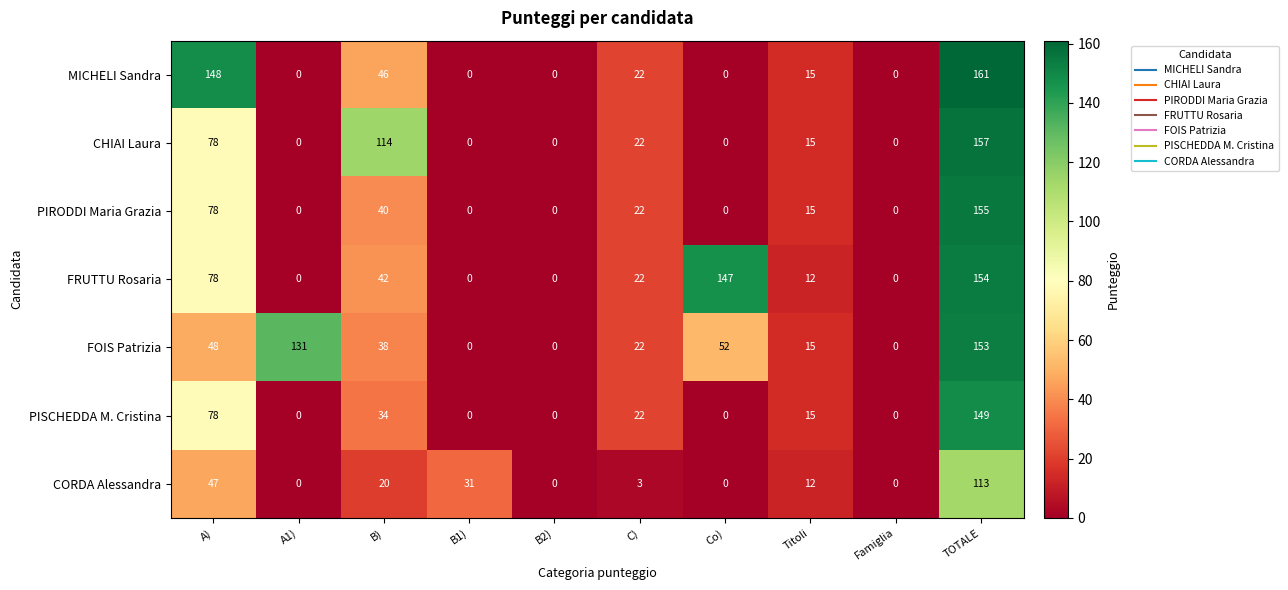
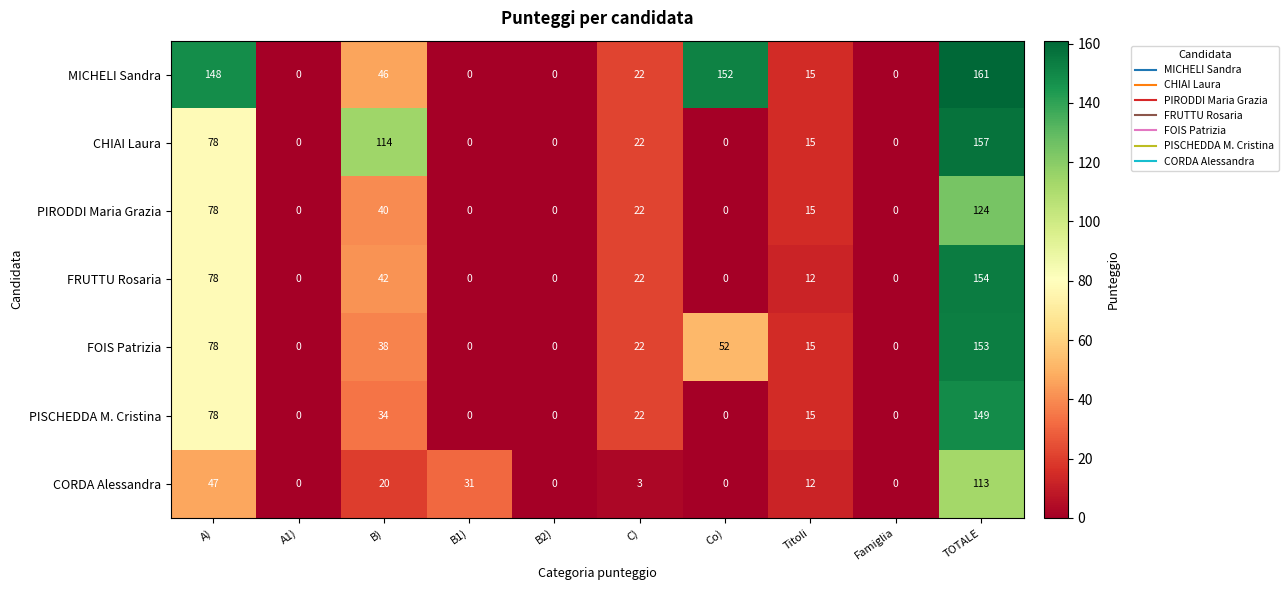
  {
    "MICHELI Sandra": {
      "A)": 148,
      "A1)": 0,
      "B)": 46,
      "B1)": 0,
      "B2)": 0,
      "C)": 22,
-     "Co)": 0,
+     "Co)": 152,
      "Titoli": 15,
      "Famiglia": 0,
      "TOTALE": 161
    },
    "CHIAI Laura": {
      "A)": 78,
      "A1)": 0,
      "B)": 114,
      "B1)": 0,
      "B2)": 0,
      "C)": 22,
      "Co)": 0,
      "Titoli": 15,
      "Famiglia": 0,
      "TOTALE": 157
    },
    "PIRODDI Maria Grazia": {
      "A)": 78,
      "A1)": 0,
      "B)": 40,
      "B1)": 0,
      "B2)": 0,
      "C)": 22,
      "Co)": 0,
      "Titoli": 15,
      "Famiglia": 0,
-     "TOTALE": 155
+     "TOTALE": 124
    },
    "FRUTTU Rosaria": {
      "A)": 78,
      "A1)": 0,
      "B)": 42,
      "B1)": 0,
      "B2)": 0,
      "C)": 22,
-     "Co)": 147,
+     "Co)": 0,
      "Titoli": 12,
      "Famiglia": 0,
      "TOTALE": 154
    },
    "FOIS Patrizia": {
-     "A)": 48,
-     "A1)": 131,
+     "A)": 78,
+     "A1)": 0,
      "B)": 38,
      "B1)": 0,
      "B2)": 0,
      "C)": 22,
      "Co)": 52,
      "Titoli": 15,
      "Famiglia": 0,
      "TOTALE": 153
    },
    "PISCHEDDA M. Cristina": {
      "A)": 78,
      "A1)": 0,
      "B)": 34,
      "B1)": 0,
      "B2)": 0,
      "C)": 22,
      "Co)": 0,
      "Titoli": 15,
      "Famiglia": 0,
      "TOTALE": 149
    },
    "CORDA Alessandra": {
      "A)": 47,
      "A1)": 0,
      "B)": 20,
      "B1)": 31,
      "B2)": 0,
      "C)": 3,
      "Co)": 0,
      "Titoli": 12,
      "Famiglia": 0,
      "TOTALE": 113
    }
  }
